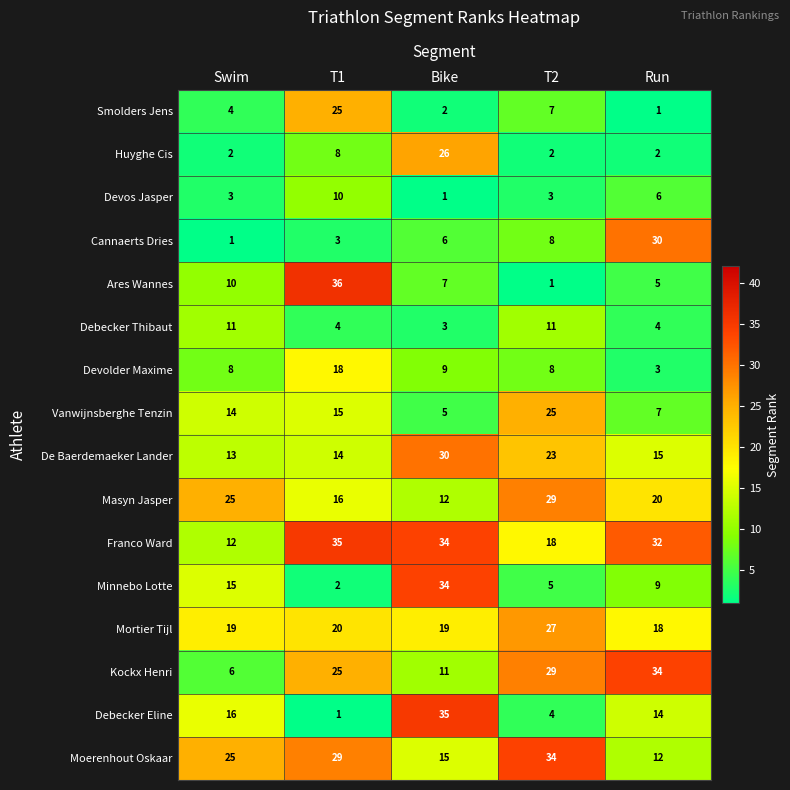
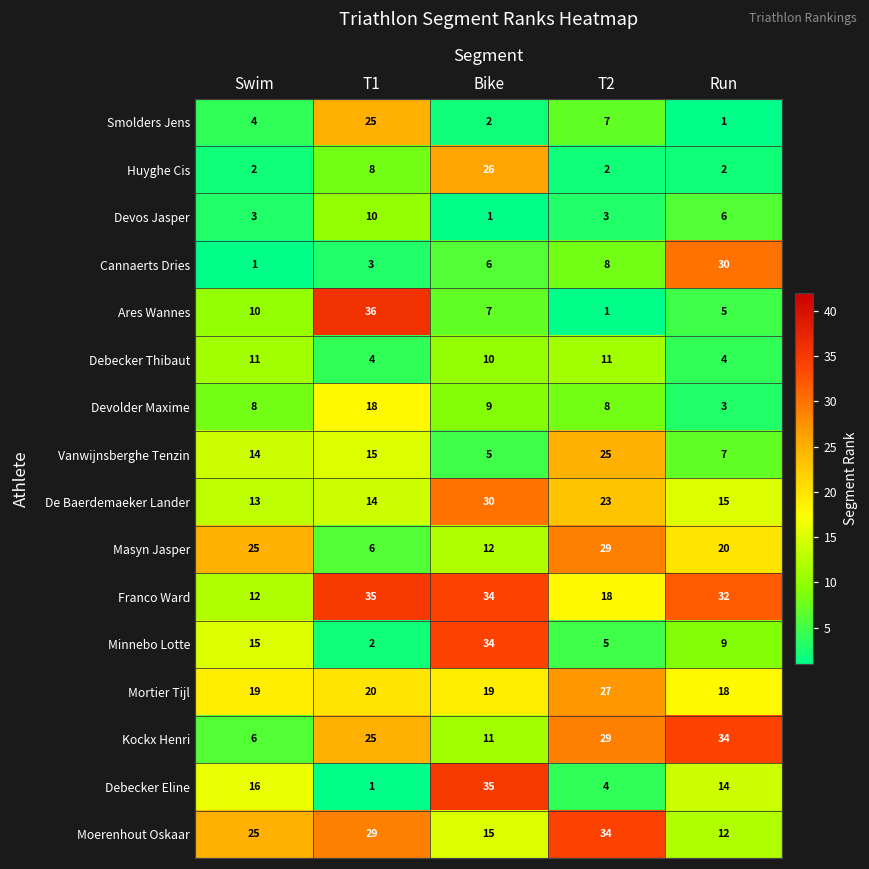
  {
    "Smolders Jens": {
      "Swim": 4,
      "T1": 25,
      "Bike": 2,
      "T2": 7,
      "Run": 1
    },
    "Huyghe Cis": {
      "Swim": 2,
      "T1": 8,
      "Bike": 26,
      "T2": 2,
      "Run": 2
    },
    "Devos Jasper": {
      "Swim": 3,
      "T1": 10,
      "Bike": 1,
      "T2": 3,
      "Run": 6
    },
    "Cannaerts Dries": {
      "Swim": 1,
      "T1": 3,
      "Bike": 6,
      "T2": 8,
      "Run": 30
    },
    "Ares Wannes": {
      "Swim": 10,
      "T1": 36,
      "Bike": 7,
      "T2": 1,
      "Run": 5
    },
    "Debecker Thibaut": {
      "Swim": 11,
      "T1": 4,
-     "Bike": 3,
+     "Bike": 10,
      "T2": 11,
      "Run": 4
    },
    "Devolder Maxime": {
      "Swim": 8,
      "T1": 18,
      "Bike": 9,
      "T2": 8,
      "Run": 3
    },
    "Vanwijnsberghe Tenzin": {
      "Swim": 14,
      "T1": 15,
      "Bike": 5,
      "T2": 25,
      "Run": 7
    },
    "De Baerdemaeker Lander": {
      "Swim": 13,
      "T1": 14,
      "Bike": 30,
      "T2": 23,
      "Run": 15
    },
    "Masyn Jasper": {
      "Swim": 25,
-     "T1": 16,
+     "T1": 6,
      "Bike": 12,
      "T2": 29,
      "Run": 20
    },
    "Franco Ward": {
      "Swim": 12,
      "T1": 35,
      "Bike": 34,
      "T2": 18,
      "Run": 32
    },
    "Minnebo Lotte": {
      "Swim": 15,
      "T1": 2,
      "Bike": 34,
      "T2": 5,
      "Run": 9
    },
    "Mortier Tijl": {
      "Swim": 19,
      "T1": 20,
      "Bike": 19,
      "T2": 27,
      "Run": 18
    },
    "Kockx Henri": {
      "Swim": 6,
      "T1": 25,
      "Bike": 11,
      "T2": 29,
      "Run": 34
    },
    "Debecker Eline": {
      "Swim": 16,
      "T1": 1,
      "Bike": 35,
      "T2": 4,
      "Run": 14
    },
    "Moerenhout Oskaar": {
      "Swim": 25,
      "T1": 29,
      "Bike": 15,
      "T2": 34,
      "Run": 12
    }
  }
